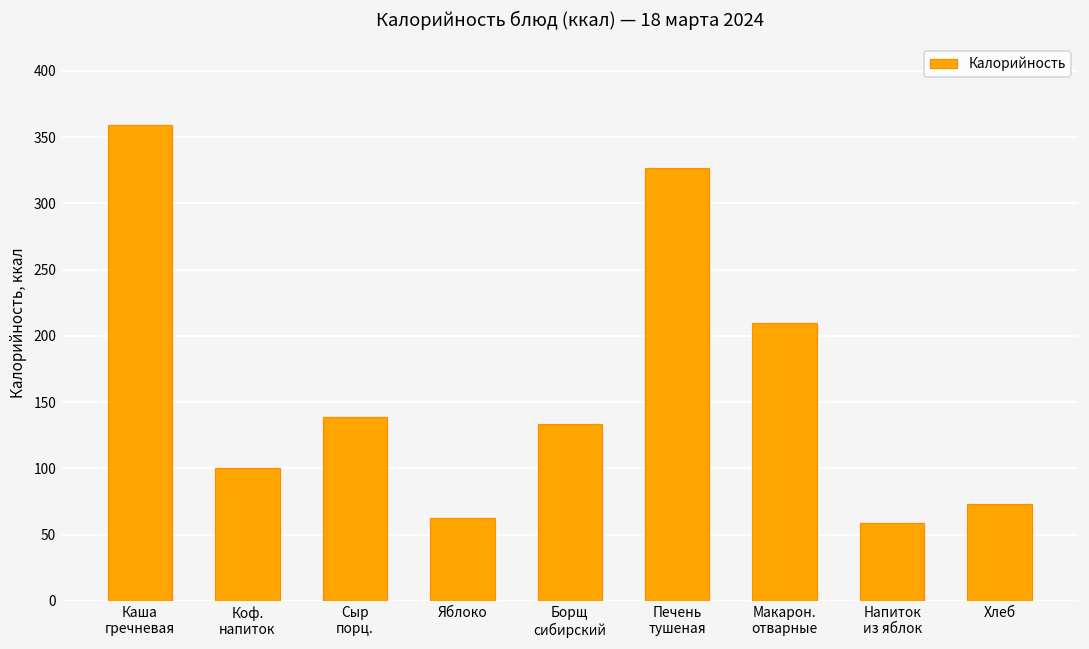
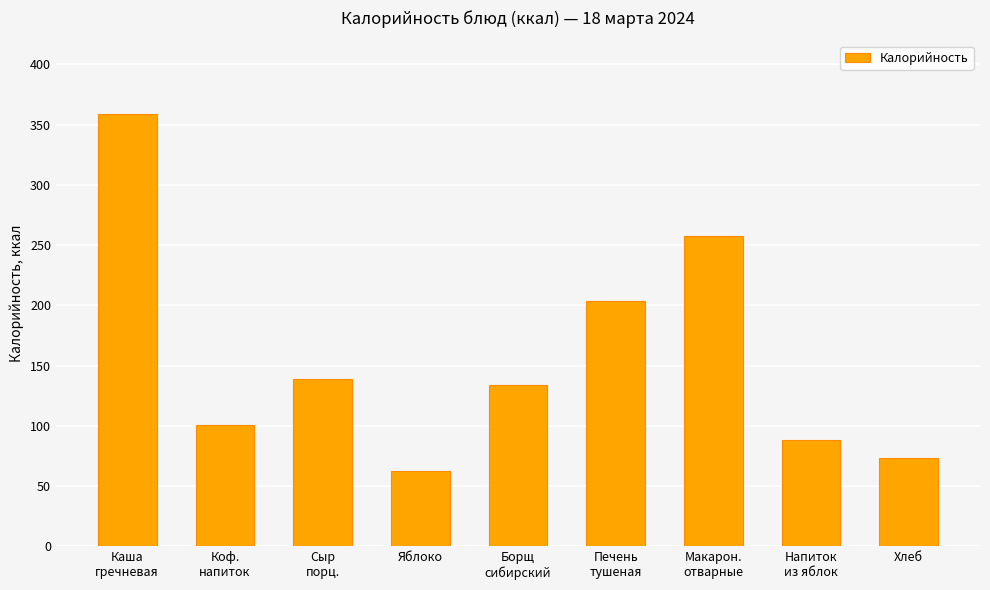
  {
    "Каша гречневая": 359,
    "Коф. напиток": 101,
    "Сыр порц.": 139,
    "Яблоко": 62,
    "Борщ сибирский": 134,
-   "Печень тушеная": 327,
-   "Макарон. отварные": 209,
-   "Напиток из яблок": 59,
+   "Печень тушеная": 204,
+   "Макарон. отварные": 258,
+   "Напиток из яблок": 89,
    "Хлеб": 73
  }
